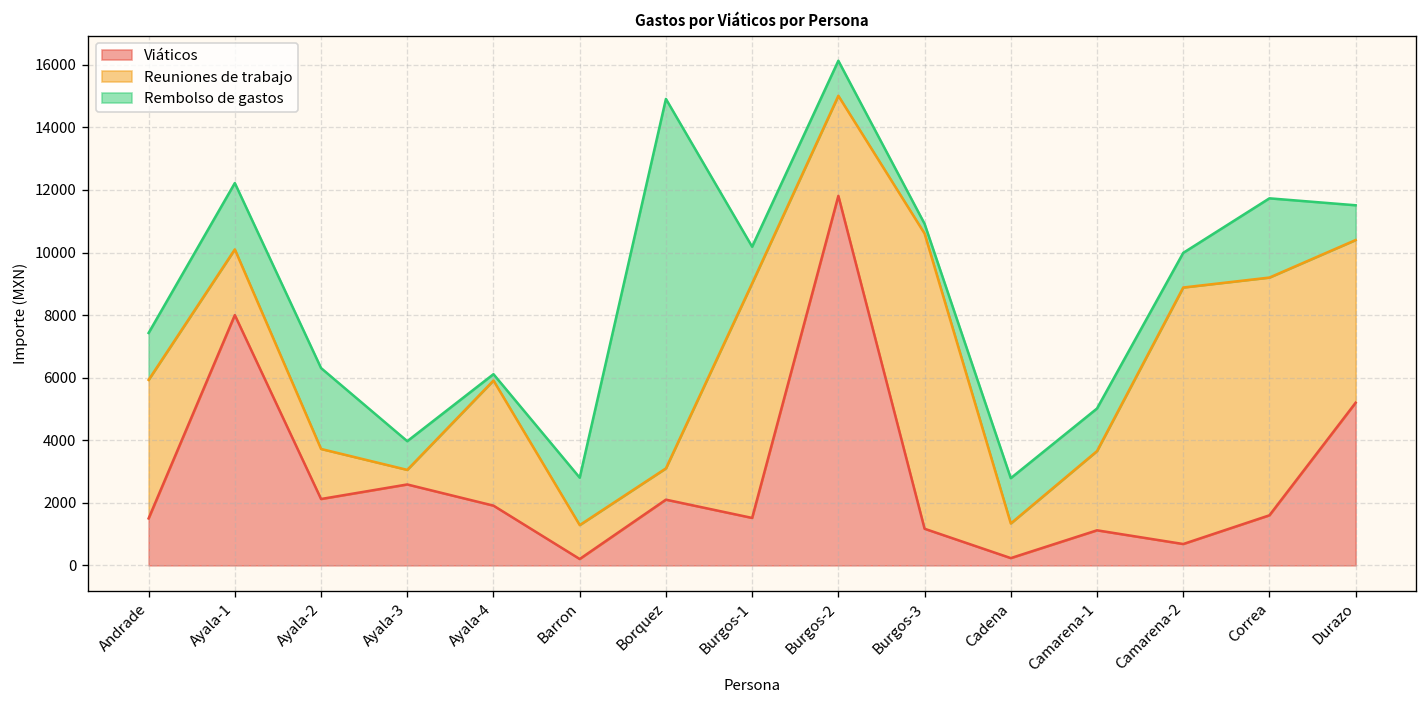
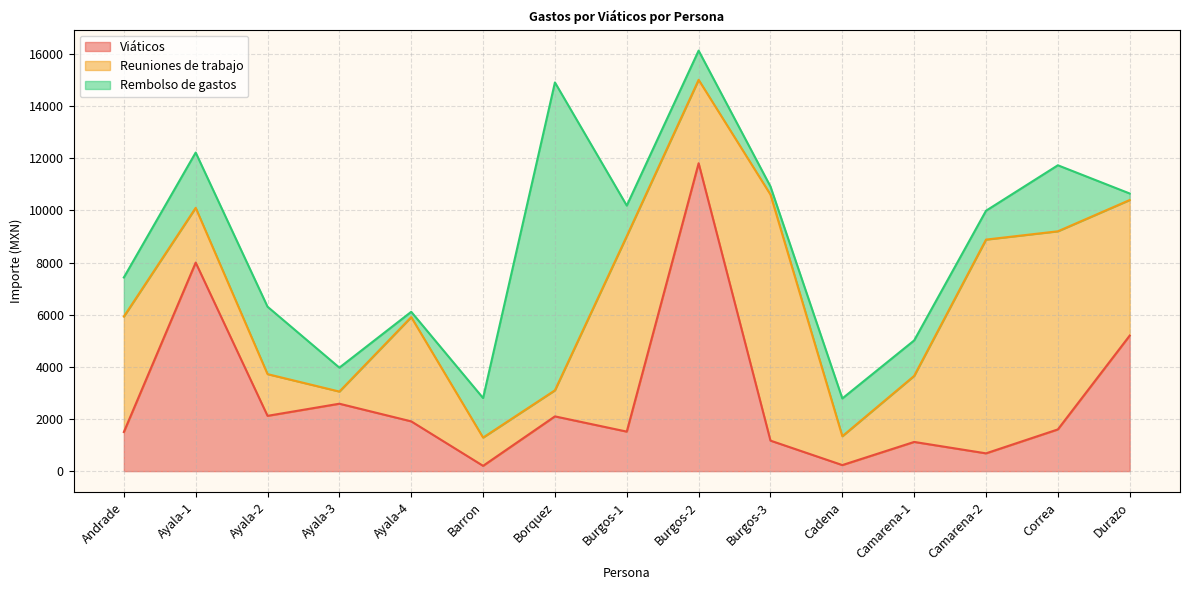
  {
    "Viáticos": {
      "Andrade": 1500,
      "Ayala-1": 8000,
      "Ayala-2": 2100,
      "Ayala-3": 2600,
      "Ayala-4": 1900,
      "Barron": 200,
      "Borquez": 2100,
      "Burgos-1": 1500,
      "Burgos-2": 11800,
      "Burgos-3": 1200,
      "Cadena": 200,
      "Camarena-1": 1100,
      "Camarena-2": 700,
      "Correa": 1600,
      "Durazo": 5200
    },
    "Reuniones de trabajo": {
      "Andrade": 4400,
      "Ayala-1": 2100,
      "Ayala-2": 1600,
      "Ayala-3": 500,
      "Ayala-4": 4000,
      "Barron": 1100,
      "Borquez": 1000,
      "Burgos-1": 7500,
      "Burgos-2": 3200,
      "Burgos-3": 9400,
      "Cadena": 1100,
      "Camarena-1": 2500,
      "Camarena-2": 8200,
      "Correa": 7600,
      "Durazo": 5200
    },
    "Rembolso de gastos": {
      "Andrade": 1500,
      "Ayala-1": 2100,
      "Ayala-2": 2600,
      "Ayala-3": 900,
      "Ayala-4": 200,
      "Barron": 1500,
      "Borquez": 11800,
      "Burgos-1": 1200,
      "Burgos-2": 1100,
      "Burgos-3": 300,
      "Cadena": 1400,
      "Camarena-1": 1400,
      "Camarena-2": 1100,
      "Correa": 2500,
-     "Durazo": 1100
+     "Durazo": 300
    }
  }
